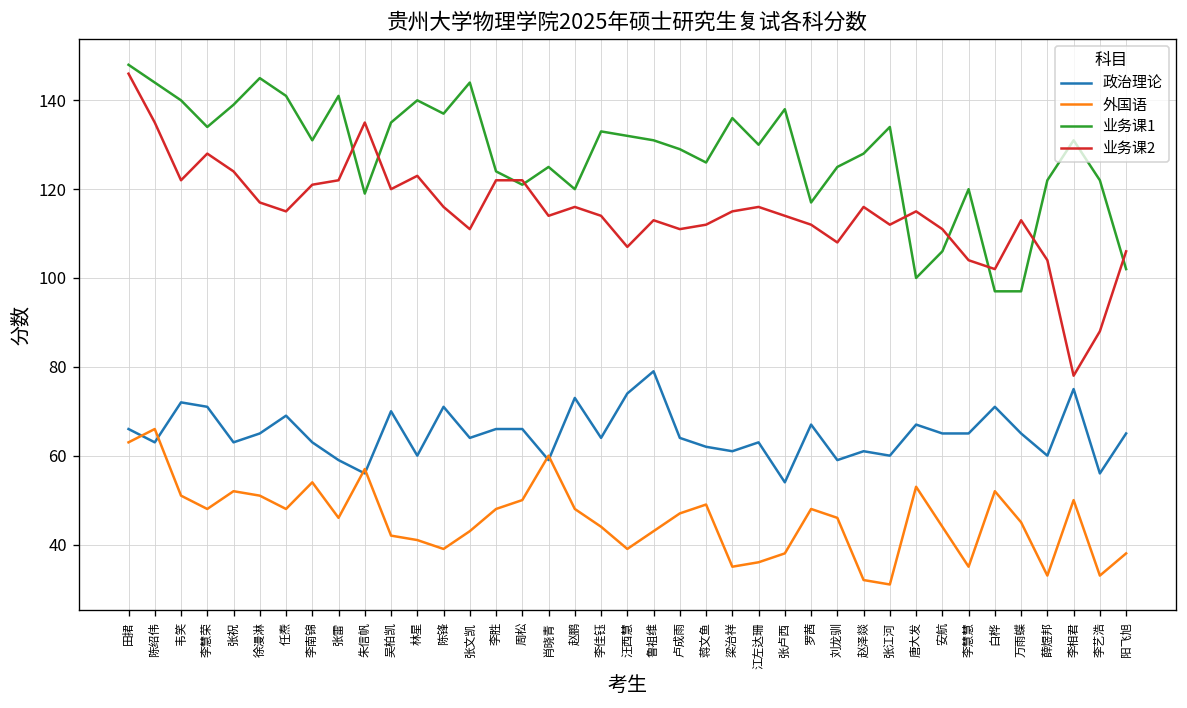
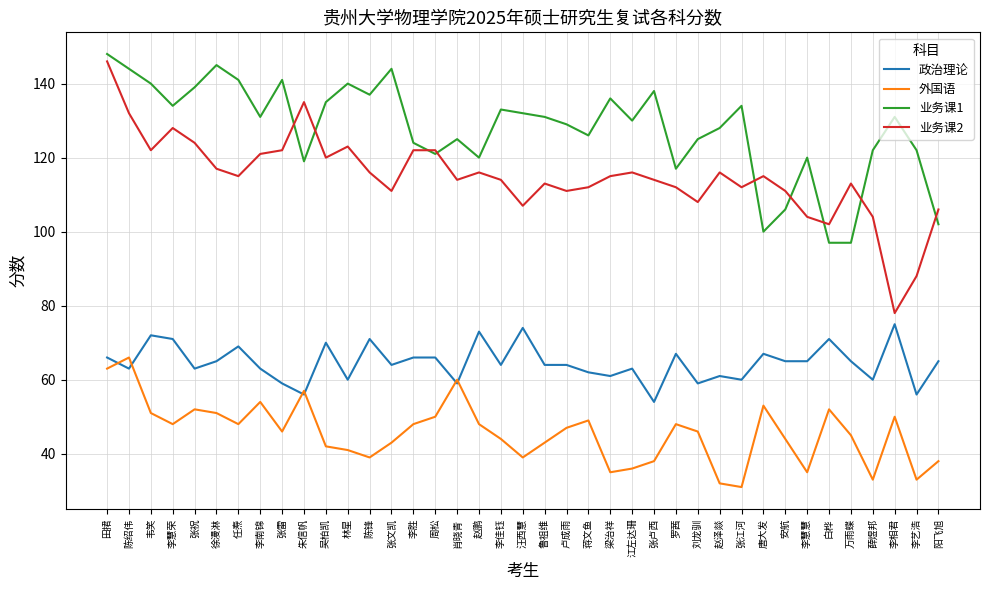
  {
    "政治理论": {
      "田捃": 66,
      "陈绍伟": 63,
      "韦笑": 72,
      "李慧荣": 71,
      "张祝": 63,
      "徐漫淋": 65,
      "任焘": 69,
      "李南锦": 63,
      "张雷": 59,
      "朱信帆": 56,
      "吴柏凯": 70,
      "林星": 60,
      "陈锋": 71,
      "张文凯": 64,
      "李胜": 66,
      "周松": 66,
      "肖晓青": 59,
      "赵鹏": 73,
      "李佳钰": 64,
      "汪西慧": 74,
-     "鲁祖维": 79,
+     "鲁祖维": 64,
      "卢成雨": 64,
      "蒋文鱼": 62,
      "梁治祥": 61,
      "江左达珊": 63,
      "张卢西": 54,
      "罗茜": 67,
      "刘龙驯": 59,
      "赵泽燚": 61,
      "张江河": 60,
      "唐大发": 67,
      "安航": 65,
      "李慧慧": 65,
      "白桦": 71,
      "万雨蝶": 65,
      "薛煜邦": 60,
      "李相君": 75,
      "李艺浩": 56,
      "阳飞旭": 65
    },
    "外国语": {
      "田捃": 63,
      "陈绍伟": 66,
      "韦笑": 51,
      "李慧荣": 48,
      "张祝": 52,
      "徐漫淋": 51,
      "任焘": 48,
      "李南锦": 54,
      "张雷": 46,
      "朱信帆": 57,
      "吴柏凯": 42,
      "林星": 41,
      "陈锋": 39,
      "张文凯": 43,
      "李胜": 48,
      "周松": 50,
      "肖晓青": 60,
      "赵鹏": 48,
      "李佳钰": 44,
      "汪西慧": 39,
      "鲁祖维": 43,
      "卢成雨": 47,
      "蒋文鱼": 49,
      "梁治祥": 35,
      "江左达珊": 36,
      "张卢西": 38,
      "罗茜": 48,
      "刘龙驯": 46,
      "赵泽燚": 32,
      "张江河": 31,
      "唐大发": 53,
      "安航": 44,
      "李慧慧": 35,
      "白桦": 52,
      "万雨蝶": 45,
      "薛煜邦": 33,
      "李相君": 50,
      "李艺浩": 33,
      "阳飞旭": 38
    },
    "业务课1": {
      "田捃": 148,
      "陈绍伟": 144,
      "韦笑": 140,
      "李慧荣": 134,
      "张祝": 139,
      "徐漫淋": 145,
      "任焘": 141,
      "李南锦": 131,
      "张雷": 141,
      "朱信帆": 119,
      "吴柏凯": 135,
      "林星": 140,
      "陈锋": 137,
      "张文凯": 144,
      "李胜": 124,
      "周松": 121,
      "肖晓青": 125,
      "赵鹏": 120,
      "李佳钰": 133,
      "汪西慧": 132,
      "鲁祖维": 131,
      "卢成雨": 129,
      "蒋文鱼": 126,
      "梁治祥": 136,
      "江左达珊": 130,
      "张卢西": 138,
      "罗茜": 117,
      "刘龙驯": 125,
      "赵泽燚": 128,
      "张江河": 134,
      "唐大发": 100,
      "安航": 106,
      "李慧慧": 120,
      "白桦": 97,
      "万雨蝶": 97,
      "薛煜邦": 122,
      "李艺浩": 122,
      "阳飞旭": 102
    },
    "业务课2": {
      "田捃": 146,
-     "陈绍伟": 135,
+     "陈绍伟": 132,
      "韦笑": 122,
      "李慧荣": 128,
      "张祝": 124,
      "徐漫淋": 117,
      "任焘": 115,
      "李南锦": 121,
      "张雷": 122,
      "朱信帆": 135,
      "吴柏凯": 120,
      "林星": 123,
      "陈锋": 116,
      "张文凯": 111,
      "李胜": 122,
      "周松": 122,
      "肖晓青": 114,
      "赵鹏": 116,
      "李佳钰": 114,
      "汪西慧": 107,
      "鲁祖维": 113,
      "卢成雨": 111,
      "蒋文鱼": 112,
      "梁治祥": 115,
      "江左达珊": 116,
      "张卢西": 114,
      "罗茜": 112,
      "刘龙驯": 108,
      "赵泽燚": 116,
      "张江河": 112,
      "唐大发": 115,
      "安航": 111,
      "李慧慧": 104,
      "白桦": 102,
      "万雨蝶": 113,
      "薛煜邦": 104,
      "李相君": 78,
      "李艺浩": 88,
      "阳飞旭": 106
    }
  }
